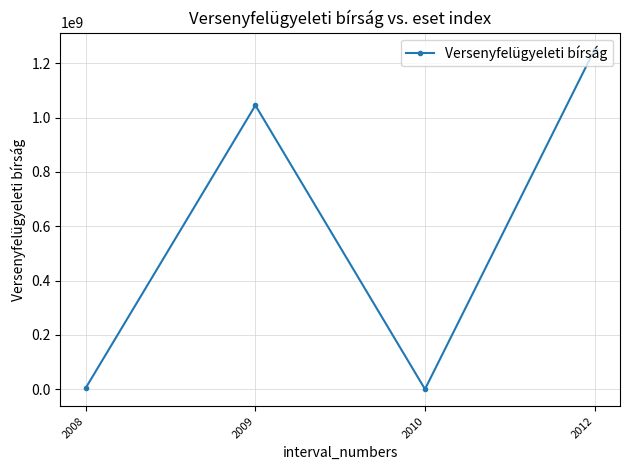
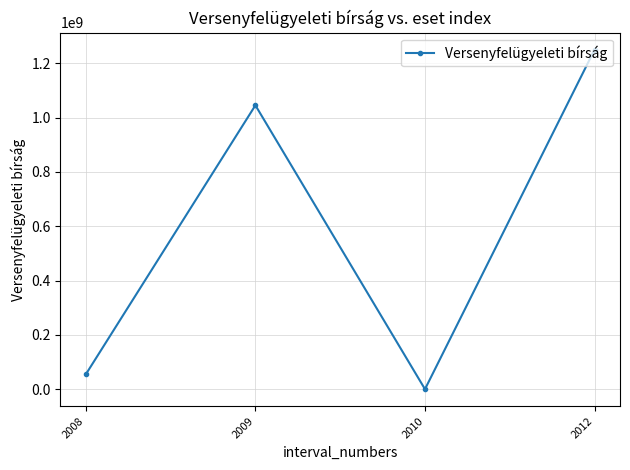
  {
-   "2008": 10000000,
+   "2008": 50000000,
    "2009": 1050000000,
    "2010": 0
  }
